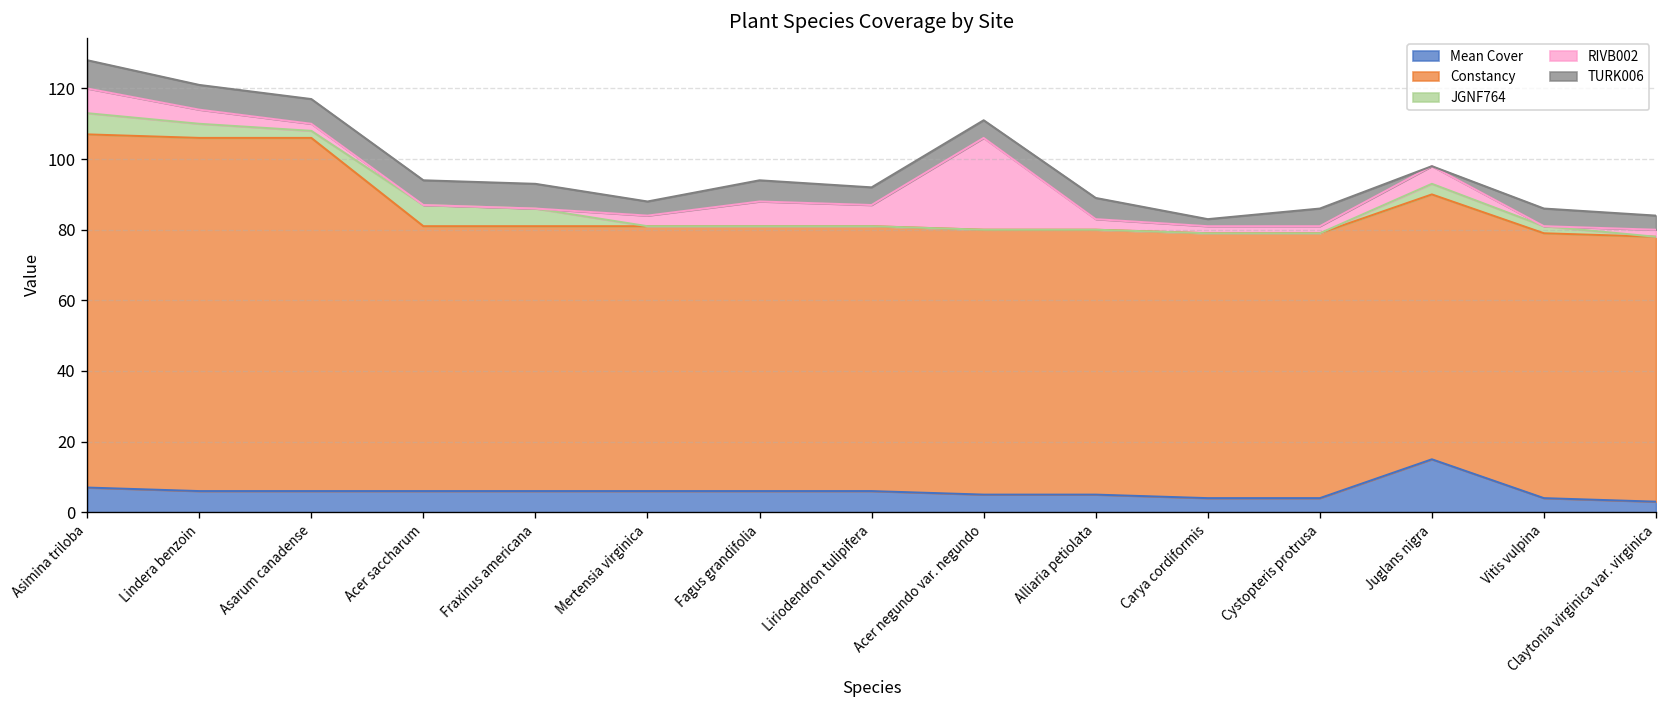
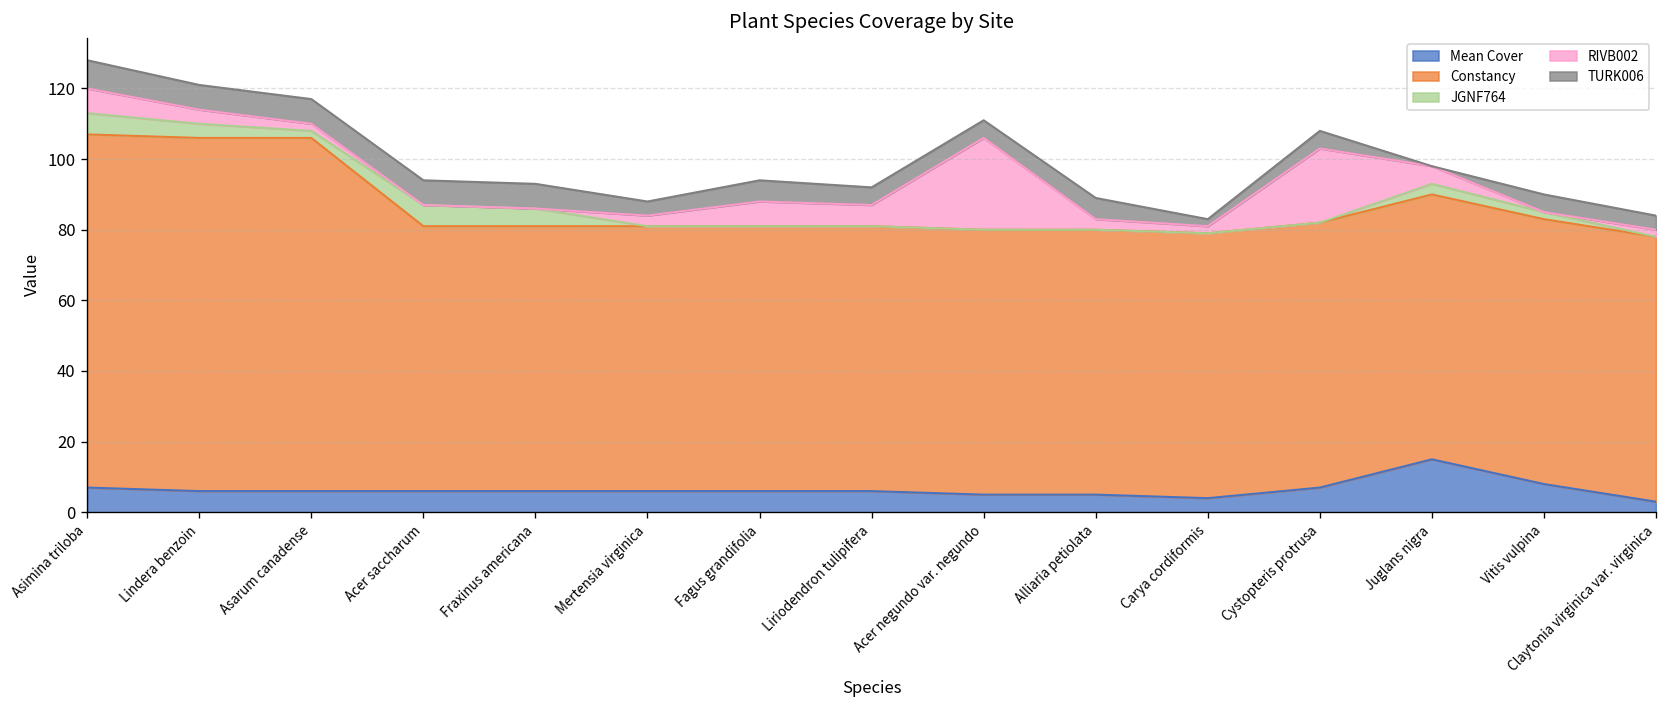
  {
    "Mean Cover": {
      "Asimina triloba": 7,
      "Lindera benzoin": 6,
      "Asarum canadense": 6,
      "Acer saccharum": 6,
      "Fraxinus americana": 6,
      "Mertensia virginica": 6,
      "Fagus grandifolia": 6,
      "Liriodendron tulipifera": 6,
      "Acer negundo var. negundo": 5,
      "Alliaria petiolata": 5,
      "Carya cordiformis": 4,
-     "Cystopteris protrusa": 4,
+     "Cystopteris protrusa": 7,
      "Juglans nigra": 15,
-     "Vitis vulpina": 4,
+     "Vitis vulpina": 8,
      "Claytonia virginica var. virginica": 3
    },
    "Constancy": {
      "Asimina triloba": 100,
      "Lindera benzoin": 100,
      "Asarum canadense": 100,
      "Acer saccharum": 75,
      "Fraxinus americana": 75,
      "Juglans nigra": 75,
      "Vitis vulpina": 75
    },
    "JGNF764": {
      "Asimina triloba": 6,
      "Lindera benzoin": 4,
      "Asarum canadense": 2,
      "Juglans nigra": 3
    },
    "RIVB002": {
      "Asimina triloba": 7,
      "Lindera benzoin": 4,
      "Asarum canadense": 2,
      "Mertensia virginica": 3,
      "Fagus grandifolia": 7,
      "Liriodendron tulipifera": 6,
      "Acer negundo var. negundo": 26,
      "Alliaria petiolata": 3,
      "Carya cordiformis": 2,
-     "Cystopteris protrusa": 2,
+     "Cystopteris protrusa": 21,
      "Claytonia virginica var. virginica": 2
    },
    "TURK006": {
      "Asimina triloba": 8,
      "Lindera benzoin": 7,
      "Asarum canadense": 7,
      "Acer saccharum": 7,
      "Fraxinus americana": 7,
      "Mertensia virginica": 4,
      "Fagus grandifolia": 6,
      "Liriodendron tulipifera": 5,
      "Acer negundo var. negundo": 5,
      "Alliaria petiolata": 6,
      "Carya cordiformis": 2,
      "Cystopteris protrusa": 5,
      "Vitis vulpina": 5,
      "Claytonia virginica var. virginica": 4
    }
  }
